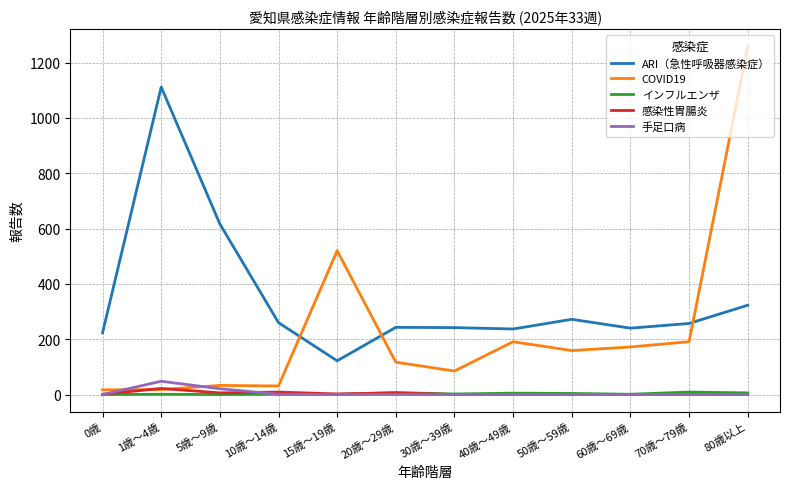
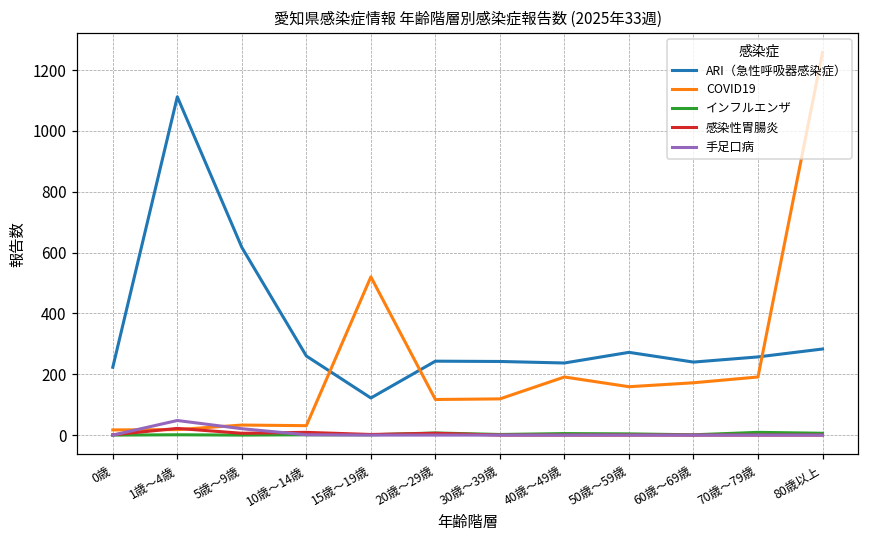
  {
    "ARI（急性呼吸器感染症）": {
      "0歳": 220,
      "1歳～4歳": 1110,
      "5歳～9歳": 620,
      "10歳～14歳": 260,
      "15歳～19歳": 120,
      "20歳～29歳": 240,
      "30歳～39歳": 240,
      "40歳～49歳": 240,
      "50歳～59歳": 270,
      "60歳～69歳": 240,
      "70歳～79歳": 260,
-     "80歳以上": 320
+     "80歳以上": 280
    },
    "COVID19": {
      "0歳": 20,
      "5歳～9歳": 30,
      "10歳～14歳": 30,
      "15歳～19歳": 520,
      "20歳～29歳": 120,
-     "30歳～39歳": 90,
+     "30歳～39歳": 120,
      "40歳～49歳": 190,
      "50歳～59歳": 160,
      "60歳～69歳": 170,
      "70歳～79歳": 190
    },
    "インフルエンザ": {
      "1歳～4歳": 0
    },
    "手足口病": {
      "1歳～4歳": 50,
      "5歳～9歳": 20
    }
  }
